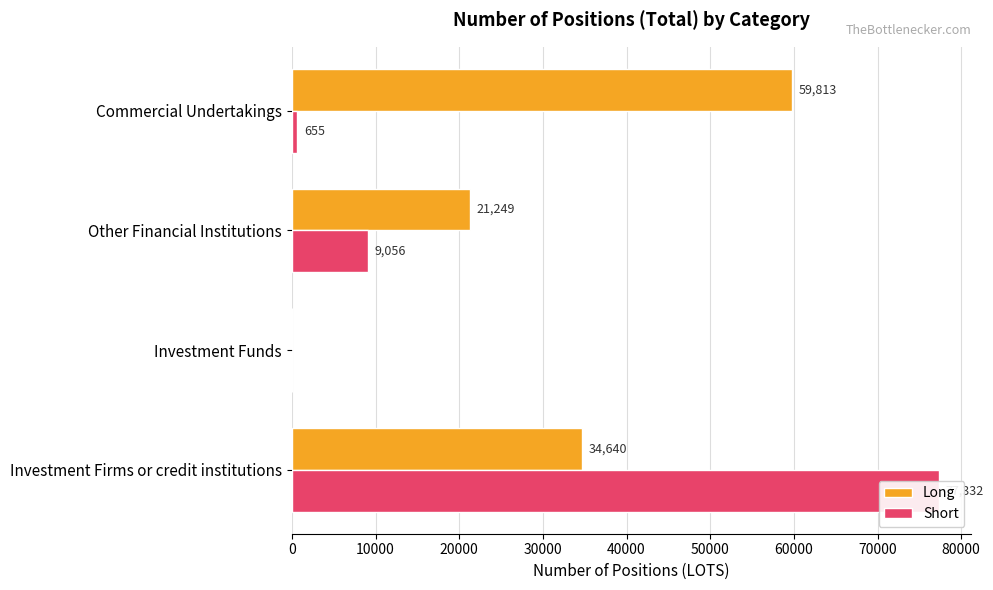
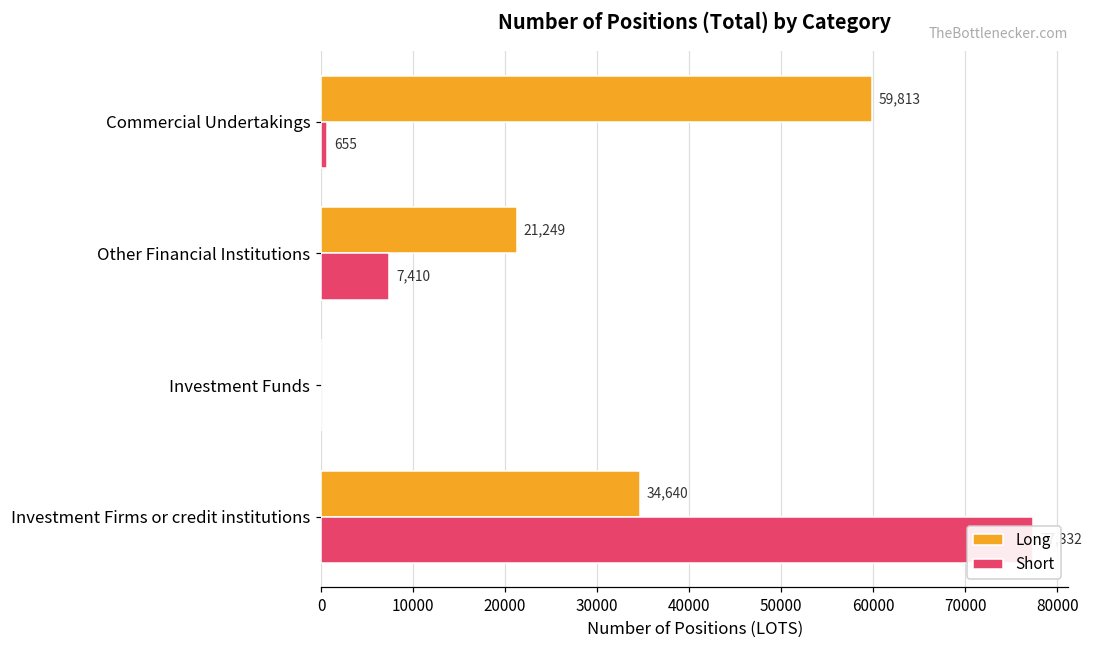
  {
    "Long": {
      "Commercial Undertakings": "59,813",
      "Other Financial Institutions": "21,249",
      "Investment Firms or credit institutions": "34,640"
    },
    "Short": {
      "Commercial Undertakings": "655",
-     "Other Financial Institutions": "9,056"
+     "Other Financial Institutions": "7,410"
    }
  }
